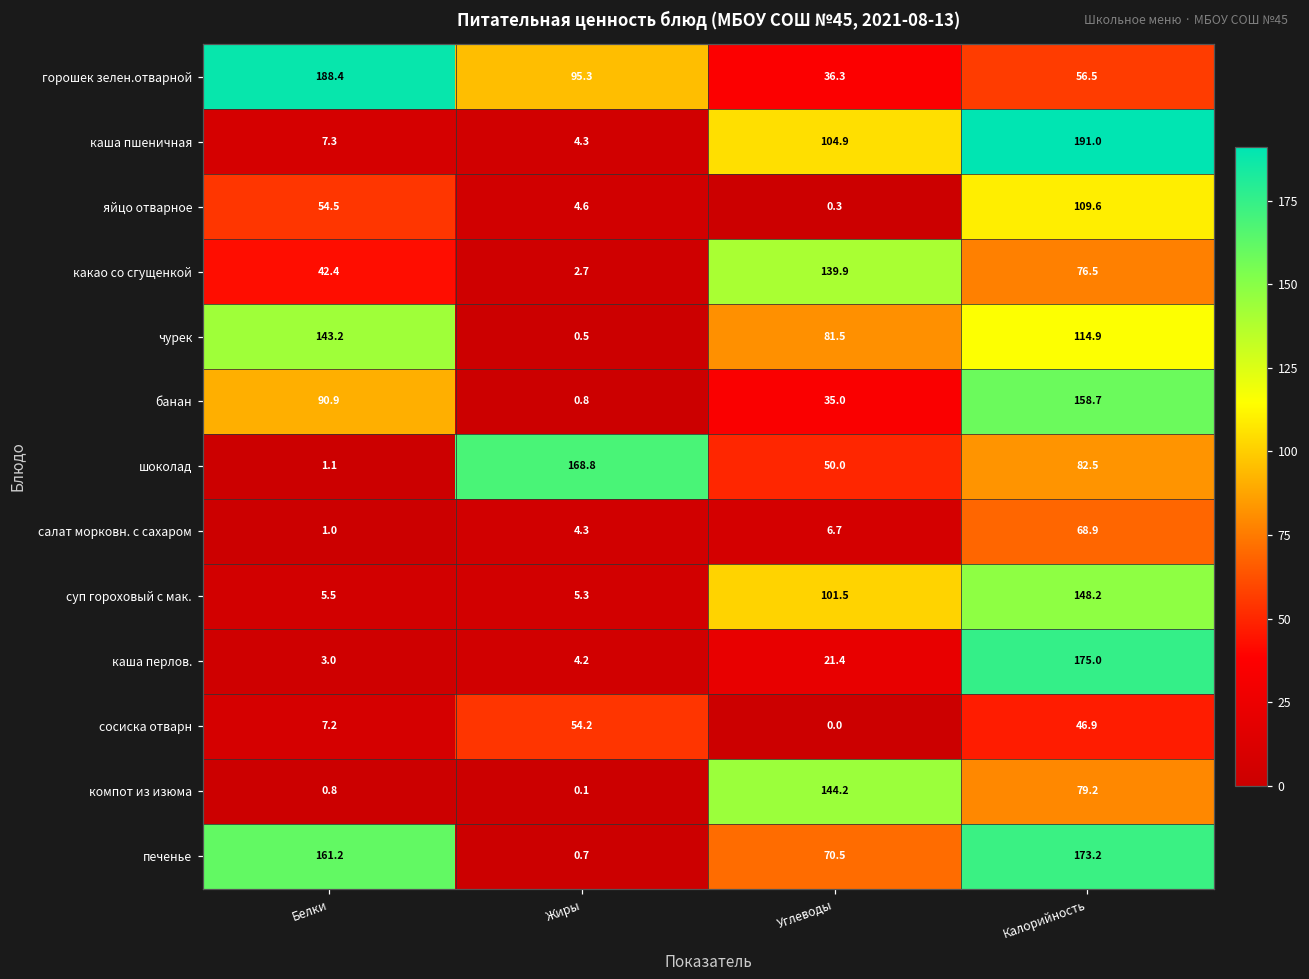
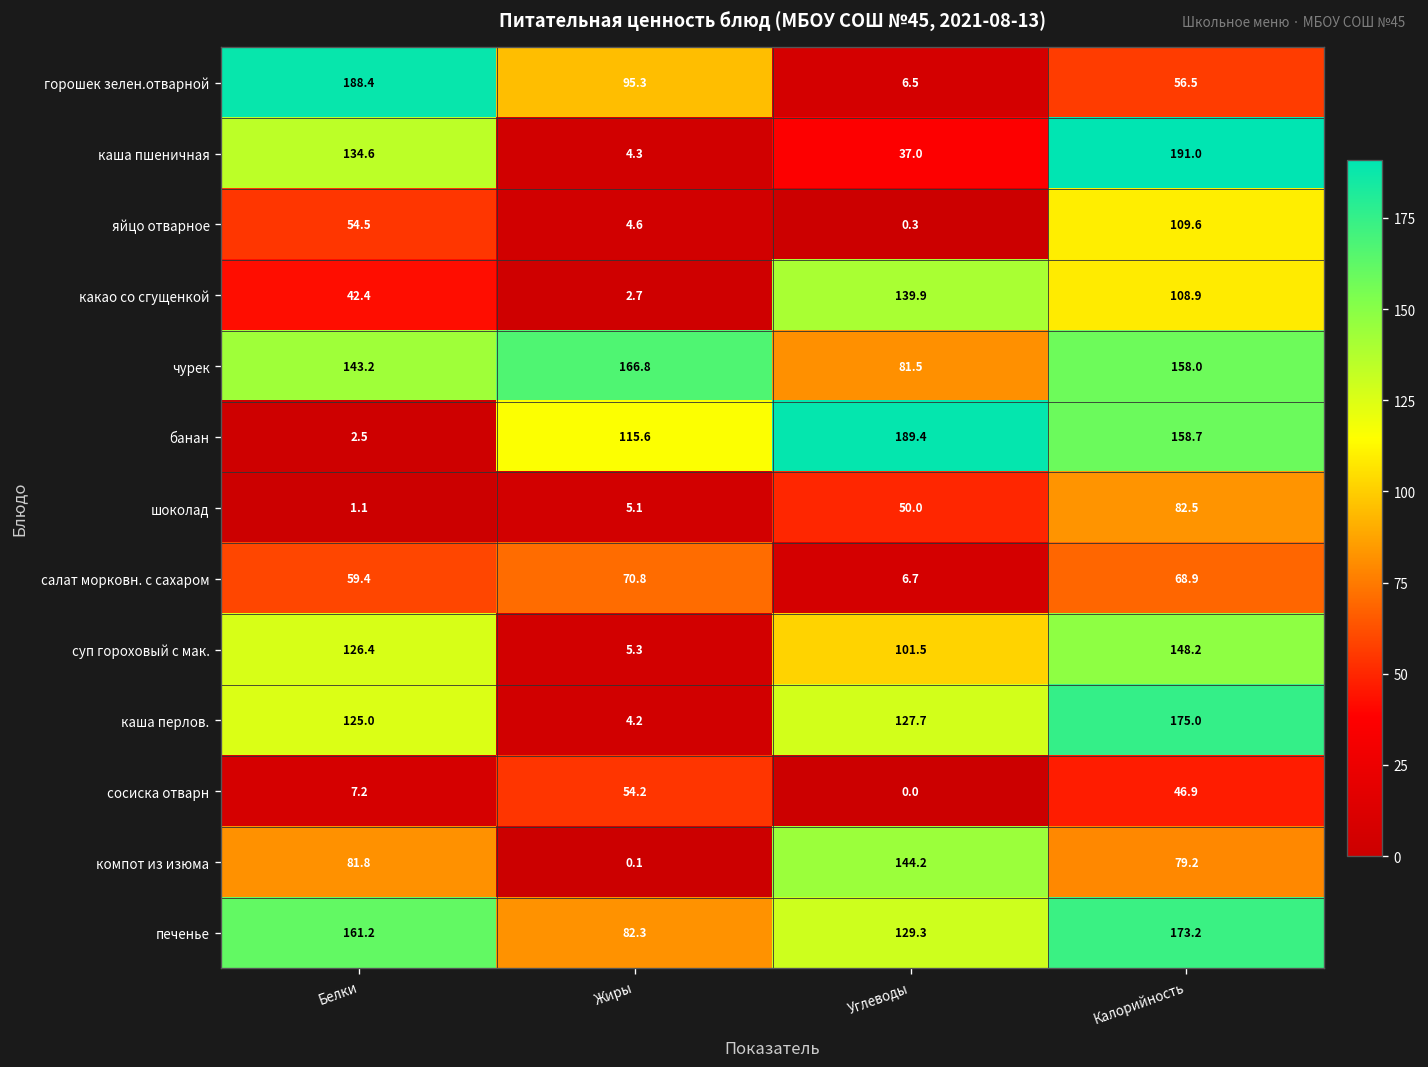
  {
    "горошек зелен.отварной": {
      "Белки": 188.4,
      "Жиры": 95.3,
-     "Углеводы": 36.3,
+     "Углеводы": 6.5,
      "Калорийность": 56.5
    },
    "каша пшеничная": {
-     "Белки": 7.3,
+     "Белки": 134.6,
      "Жиры": 4.3,
-     "Углеводы": 104.9,
+     "Углеводы": 37.0,
      "Калорийность": 191.0
    },
    "яйцо отварное": {
      "Белки": 54.5,
      "Жиры": 4.6,
      "Углеводы": 0.3,
      "Калорийность": 109.6
    },
    "какао со сгущенкой": {
      "Белки": 42.4,
      "Жиры": 2.7,
      "Углеводы": 139.9,
-     "Калорийность": 76.5
+     "Калорийность": 108.9
    },
    "чурек": {
      "Белки": 143.2,
-     "Жиры": 0.5,
+     "Жиры": 166.8,
      "Углеводы": 81.5,
-     "Калорийность": 114.9
+     "Калорийность": 158.0
    },
    "банан": {
-     "Белки": 90.9,
-     "Жиры": 0.8,
-     "Углеводы": 35.0,
+     "Белки": 2.5,
+     "Жиры": 115.6,
+     "Углеводы": 189.4,
      "Калорийность": 158.7
    },
    "шоколад": {
      "Белки": 1.1,
-     "Жиры": 168.8,
+     "Жиры": 5.1,
      "Углеводы": 50.0,
      "Калорийность": 82.5
    },
    "салат морковн. с сахаром": {
-     "Белки": 1.0,
-     "Жиры": 4.3,
+     "Белки": 59.4,
+     "Жиры": 70.8,
      "Углеводы": 6.7,
      "Калорийность": 68.9
    },
    "суп гороховый с мак.": {
-     "Белки": 5.5,
+     "Белки": 126.4,
      "Жиры": 5.3,
      "Углеводы": 101.5,
      "Калорийность": 148.2
    },
    "каша перлов.": {
-     "Белки": 3.0,
+     "Белки": 125.0,
      "Жиры": 4.2,
-     "Углеводы": 21.4,
+     "Углеводы": 127.7,
      "Калорийность": 175.0
    },
    "сосиска отварн": {
      "Белки": 7.2,
      "Жиры": 54.2,
      "Углеводы": 0.0,
      "Калорийность": 46.9
    },
    "компот из изюма": {
-     "Белки": 0.8,
+     "Белки": 81.8,
      "Жиры": 0.1,
      "Углеводы": 144.2,
      "Калорийность": 79.2
    },
    "печенье": {
      "Белки": 161.2,
-     "Жиры": 0.7,
-     "Углеводы": 70.5,
+     "Жиры": 82.3,
+     "Углеводы": 129.3,
      "Калорийность": 173.2
    }
  }
